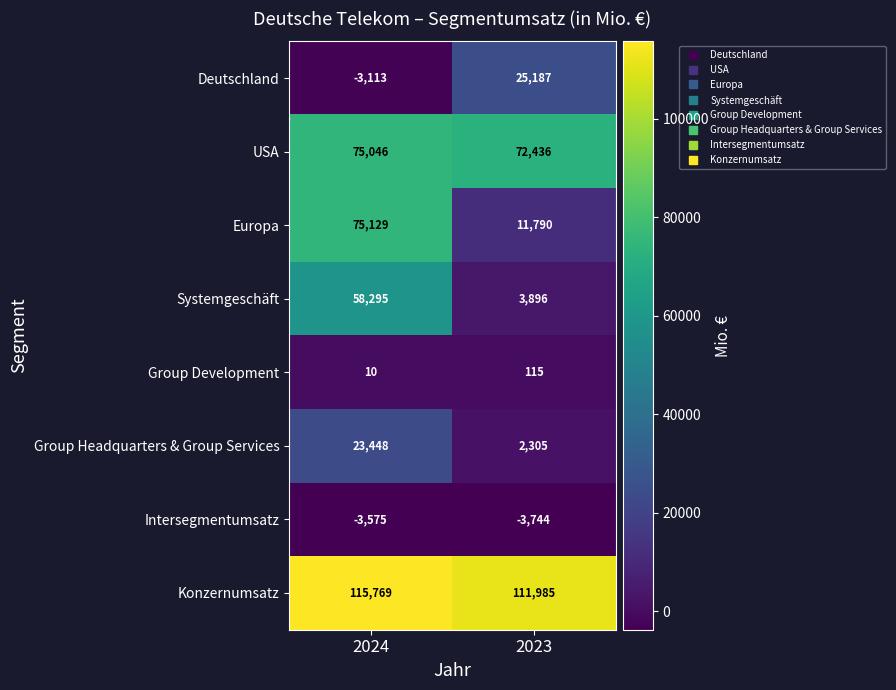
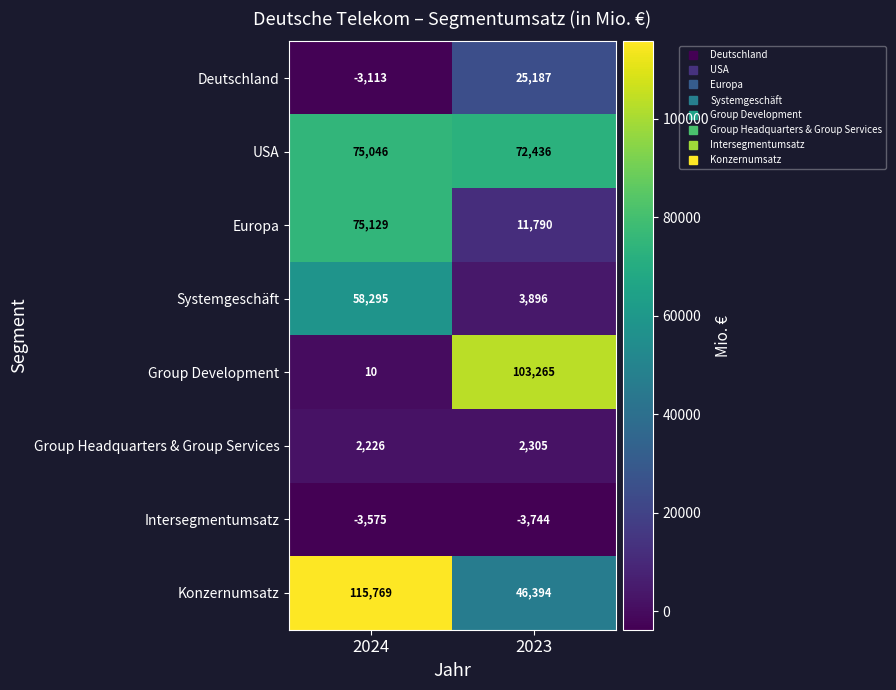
  {
    "Deutschland": {
      "2024": "-3,113",
      "2023": "25,187"
    },
    "USA": {
      "2024": "75,046",
      "2023": "72,436"
    },
    "Europa": {
      "2024": "75,129",
      "2023": "11,790"
    },
    "Systemgeschäft": {
      "2024": "58,295",
      "2023": "3,896"
    },
    "Group Development": {
      "2024": "10",
-     "2023": "115"
+     "2023": "103,265"
    },
    "Group Headquarters & Group Services": {
-     "2024": "23,448",
+     "2024": "2,226",
      "2023": "2,305"
    },
    "Intersegmentumsatz": {
      "2024": "-3,575",
      "2023": "-3,744"
    },
    "Konzernumsatz": {
      "2024": "115,769",
-     "2023": "111,985"
+     "2023": "46,394"
    }
  }
